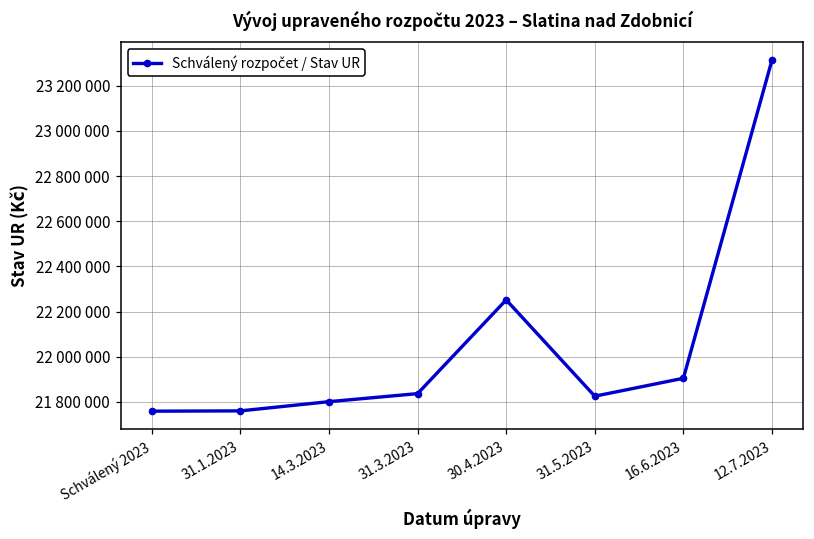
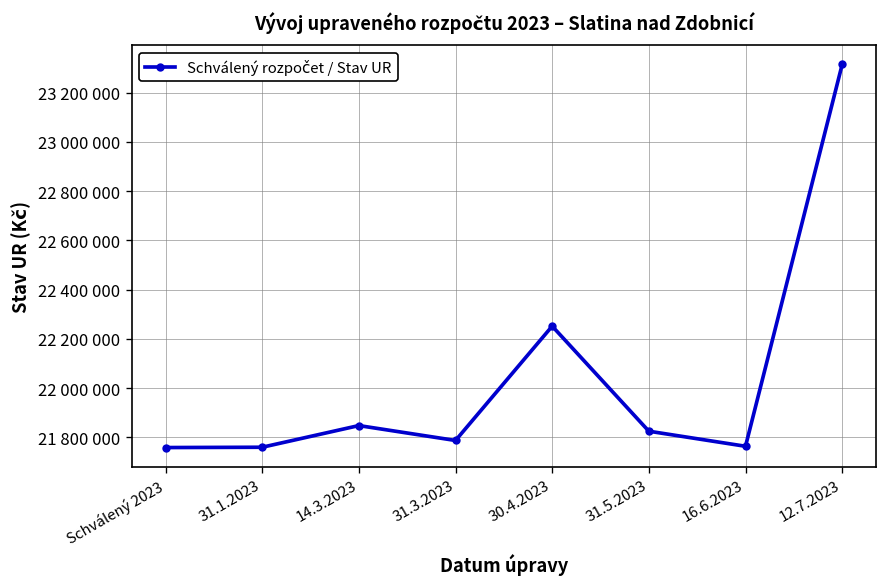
  {
    "Schválený 2023": 21760000,
    "31.1.2023": 21760000,
-   "14.3.2023": 21800000,
-   "31.3.2023": 21840000,
+   "14.3.2023": 21850000,
+   "31.3.2023": 21790000,
    "30.4.2023": 22250000,
    "31.5.2023": 21830000,
-   "16.6.2023": 21900000,
+   "16.6.2023": 21760000,
    "12.7.2023": 23310000
  }
